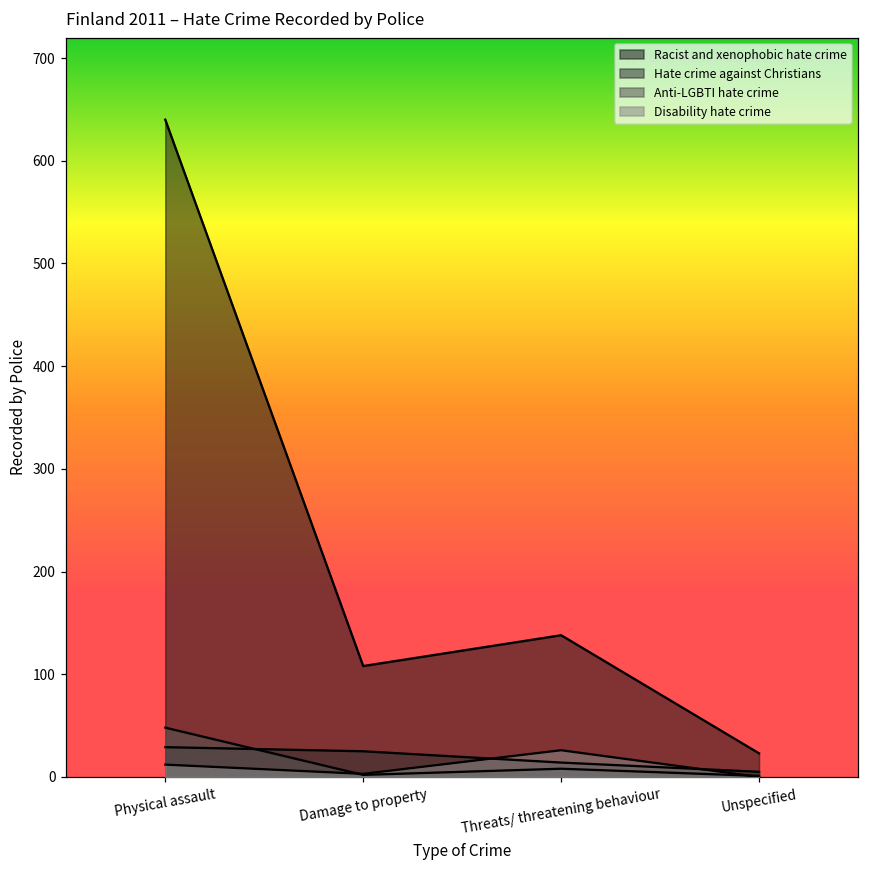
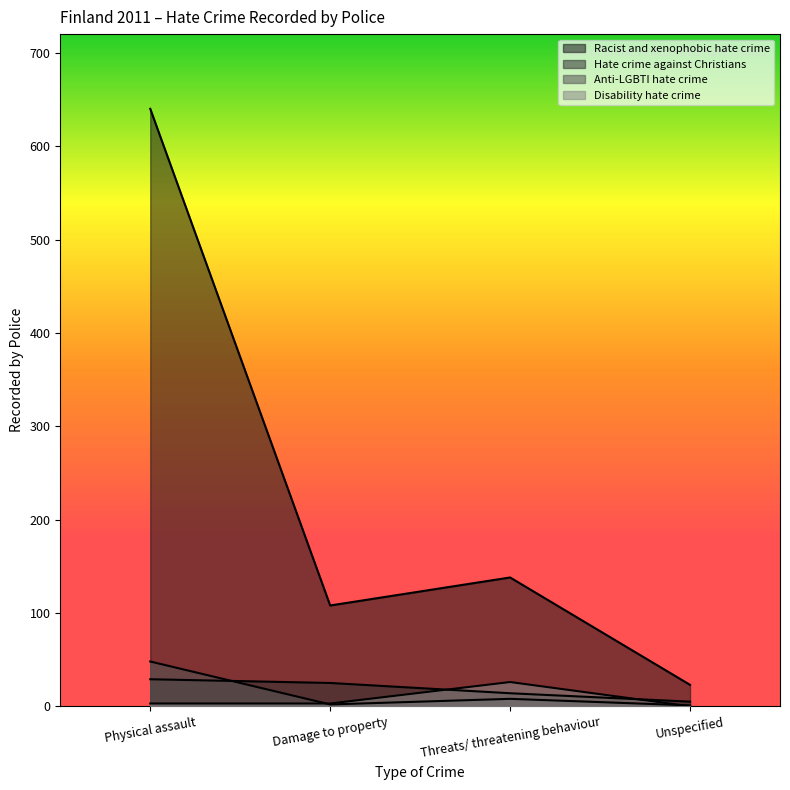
  {
    "Disability hate crime": {
-     "Physical assault": 10,
+     "Physical assault": 0,
      "Threats/ threatening behaviour": 30
    }
  }
